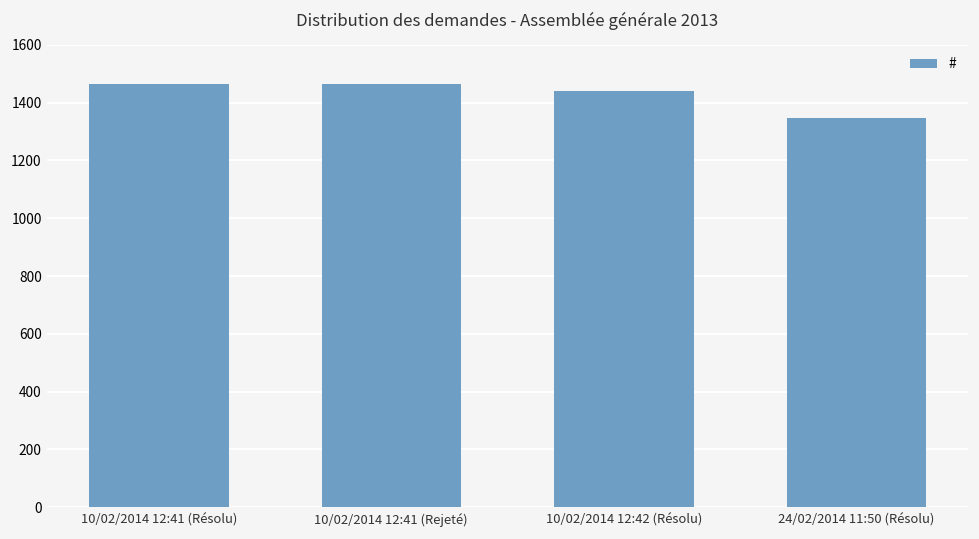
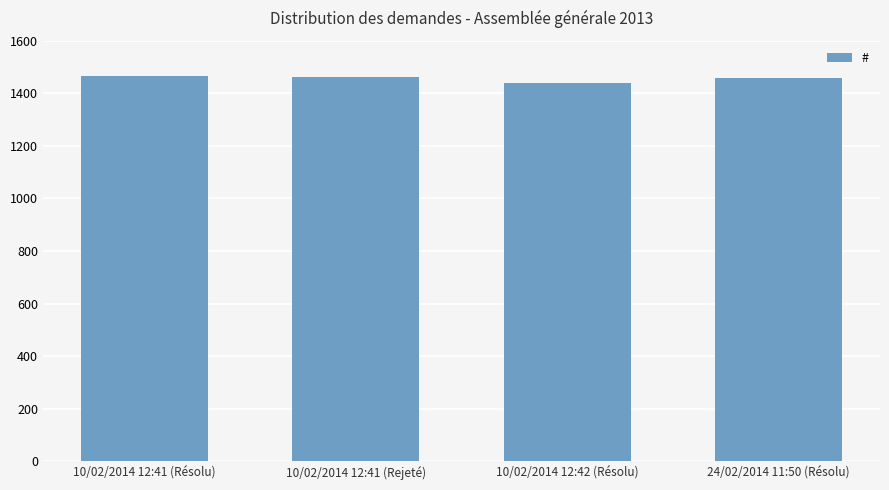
  {
    "10/02/2014 12:41 (Résolu)": 1460,
    "10/02/2014 12:41 (Rejeté)": 1460,
    "10/02/2014 12:42 (Résolu)": 1440,
-   "24/02/2014 11:50 (Résolu)": 1350
+   "24/02/2014 11:50 (Résolu)": 1460
  }
